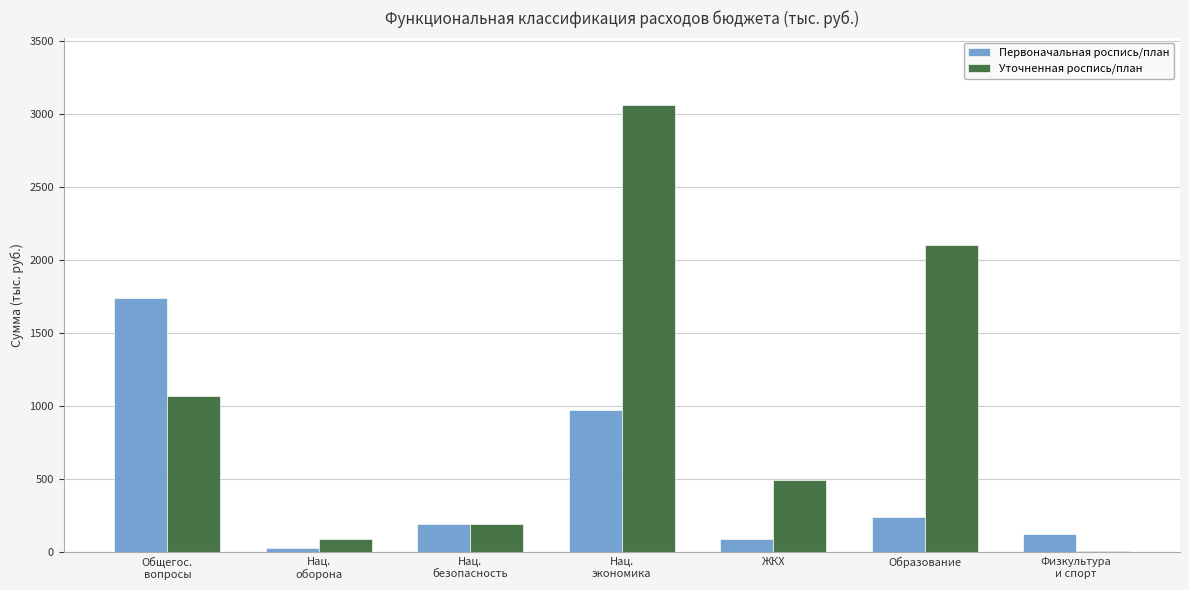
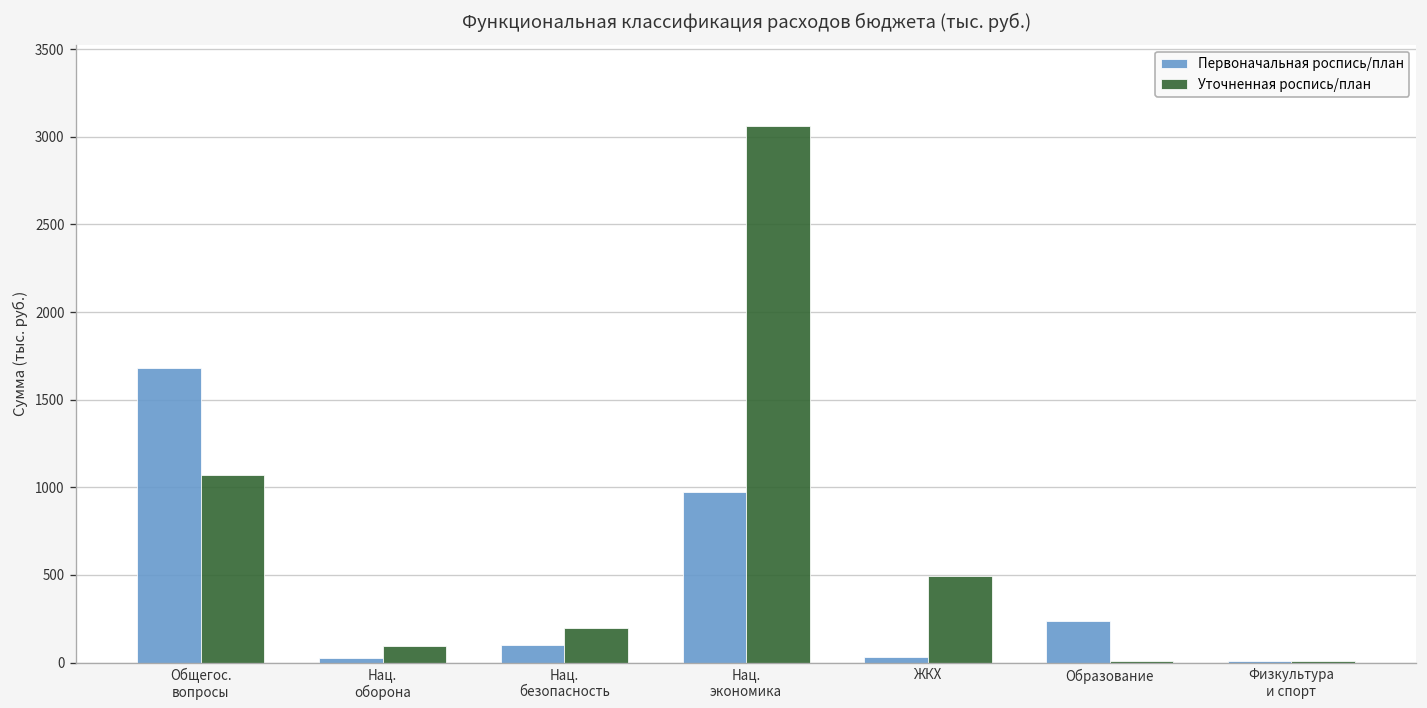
  {
    "Первоначальная роспись/план": {
-     "Общегос. вопросы": 1740,
+     "Общегос. вопросы": 1680,
      "Нац. оборона": 30,
-     "Нац. безопасность": 200,
+     "Нац. безопасность": 100,
      "Нац. экономика": 970,
-     "ЖКХ": 90,
+     "ЖКХ": 30,
      "Образование": 240,
-     "Физкультура и спорт": 130
+     "Физкультура и спорт": 10
    },
    "Уточненная роспись/план": {
      "Общегос. вопросы": 1070,
      "Нац. оборона": 90,
      "Нац. безопасность": 200,
      "Нац. экономика": 3060,
      "ЖКХ": 490,
-     "Образование": 2100
+     "Образование": 10
    }
  }
